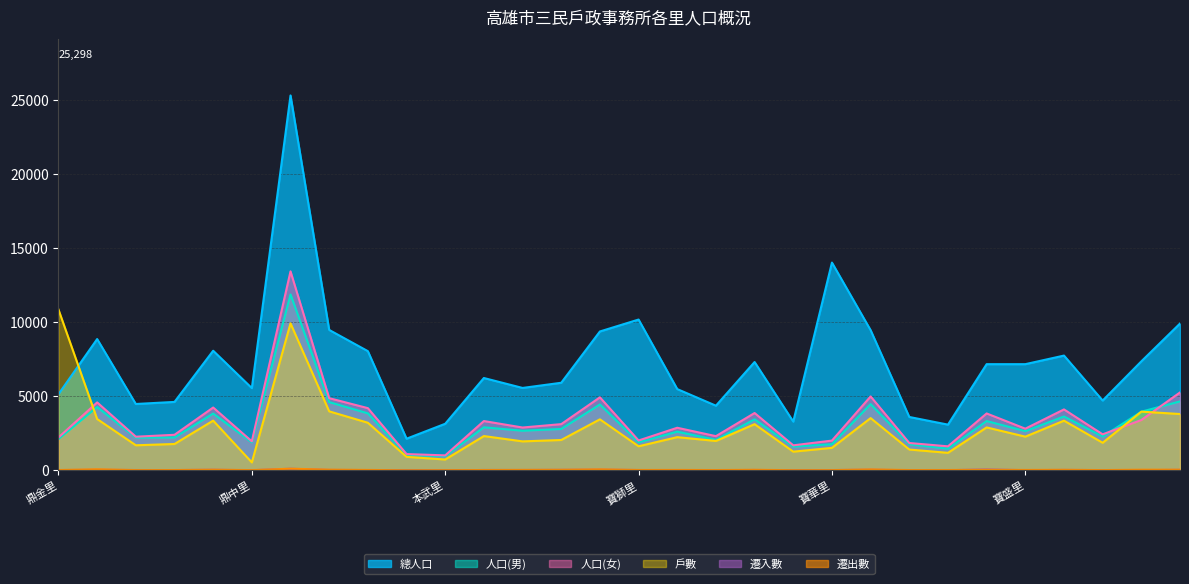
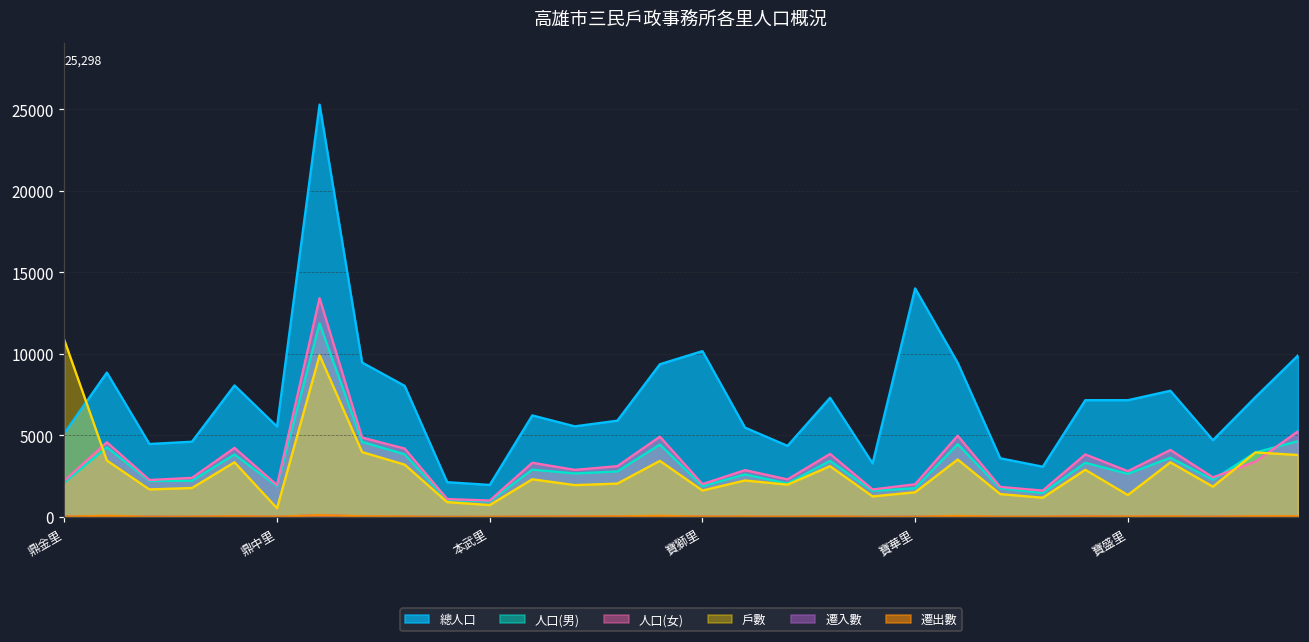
  {
    "總人口": {
      "鼎金里": 5100,
      "鼎中里": 5500,
-     "本武里": 3100,
+     "本武里": 2000,
      "寶獅里": 10200,
      "寶華里": 14000,
      "寶盛里": 7200
    },
    "人口(男)": {
      "寶華里": 1800
    },
    "戶數": {
      "鼎金里": 10900,
      "鼎中里": 500,
      "本武里": 700,
      "寶獅里": 1600,
      "寶華里": 1500,
-     "寶盛里": 2300
+     "寶盛里": 1300
    }
  }
